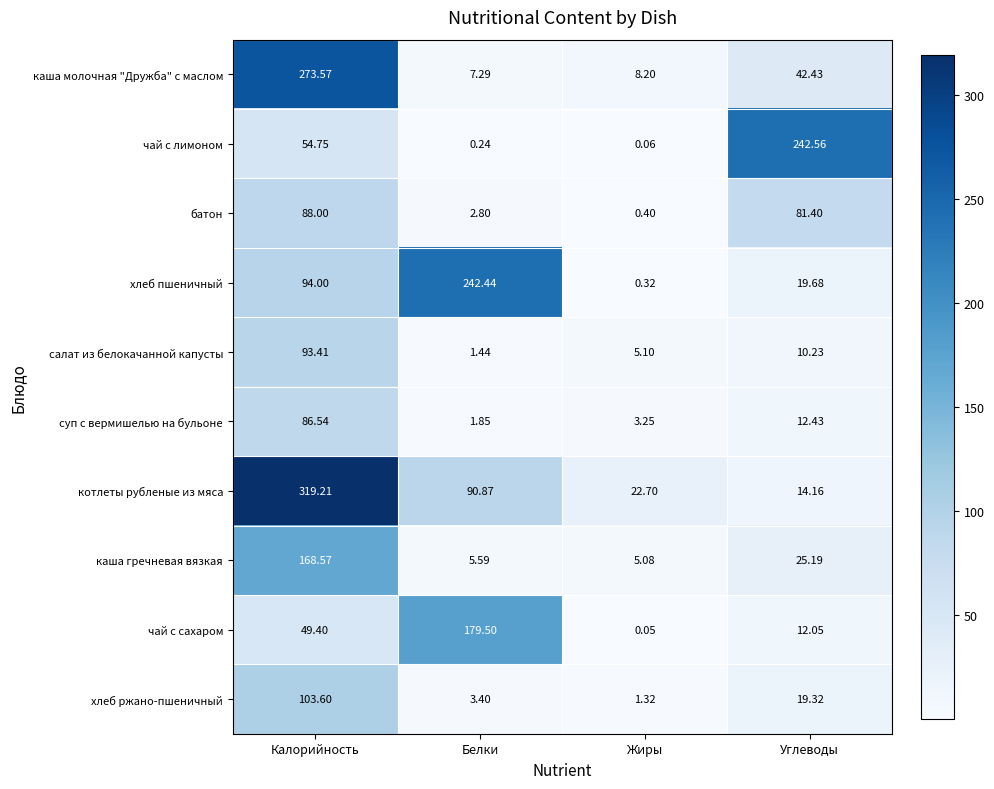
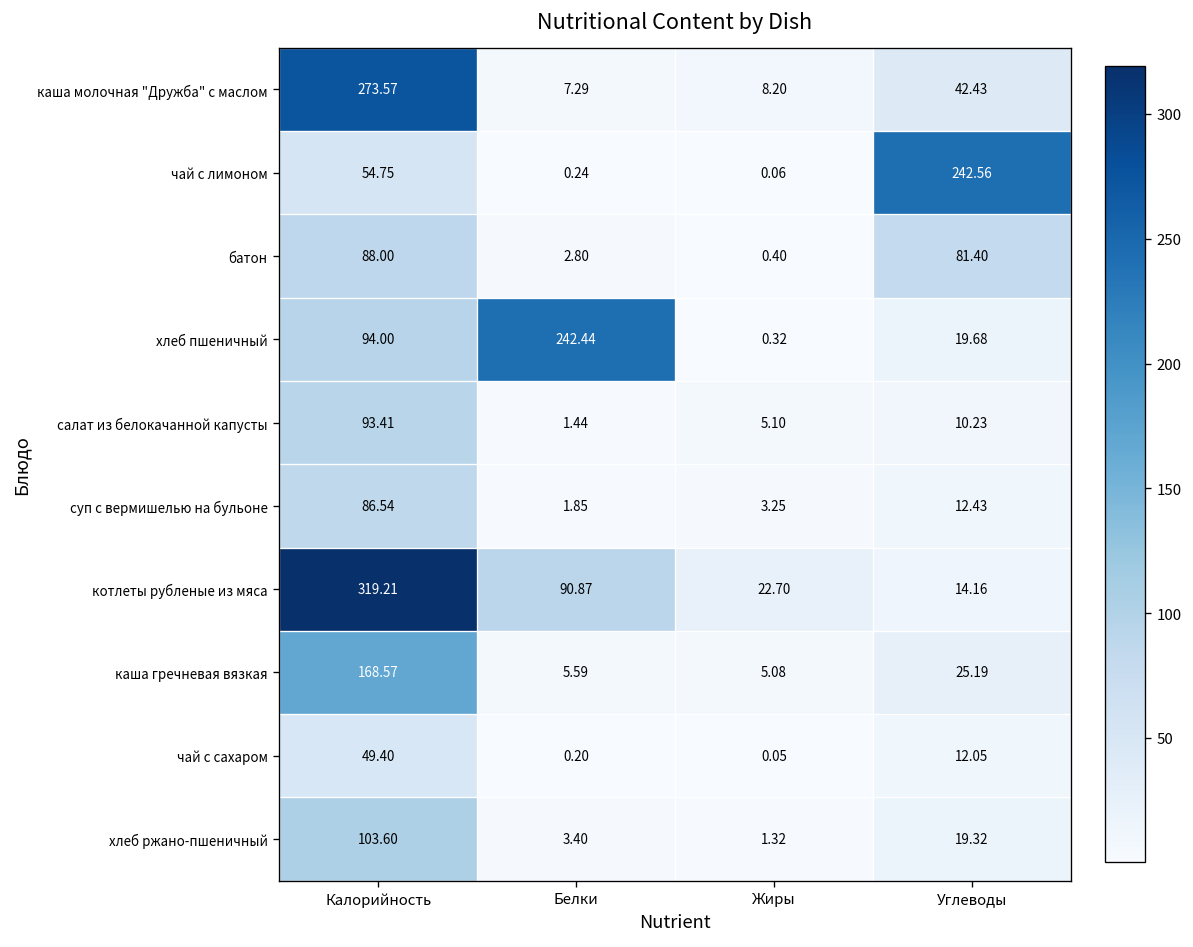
  {
    "каша молочная \"Дружба\" с маслом": {
      "Калорийность": 273.57,
      "Белки": 7.29,
      "Жиры": 8.20,
      "Углеводы": 42.43
    },
    "чай с лимоном": {
      "Калорийность": 54.75,
      "Белки": 0.24,
      "Жиры": 0.06,
      "Углеводы": 242.56
    },
    "батон": {
      "Калорийность": 88.00,
      "Белки": 2.80,
      "Жиры": 0.40,
      "Углеводы": 81.40
    },
    "хлеб пшеничный": {
      "Калорийность": 94.00,
      "Белки": 242.44,
      "Жиры": 0.32,
      "Углеводы": 19.68
    },
    "салат из белокачанной капусты": {
      "Калорийность": 93.41,
      "Белки": 1.44,
      "Жиры": 5.10,
      "Углеводы": 10.23
    },
    "суп с вермишелью на бульоне": {
      "Калорийность": 86.54,
      "Белки": 1.85,
      "Жиры": 3.25,
      "Углеводы": 12.43
    },
    "котлеты рубленые из мяса": {
      "Калорийность": 319.21,
      "Белки": 90.87,
      "Жиры": 22.70,
      "Углеводы": 14.16
    },
    "каша гречневая вязкая": {
      "Калорийность": 168.57,
      "Белки": 5.59,
      "Жиры": 5.08,
      "Углеводы": 25.19
    },
    "чай с сахаром": {
      "Калорийность": 49.40,
-     "Белки": 179.50,
+     "Белки": 0.20,
      "Жиры": 0.05,
      "Углеводы": 12.05
    },
    "хлеб ржано-пшеничный": {
      "Калорийность": 103.60,
      "Белки": 3.40,
      "Жиры": 1.32,
      "Углеводы": 19.32
    }
  }
